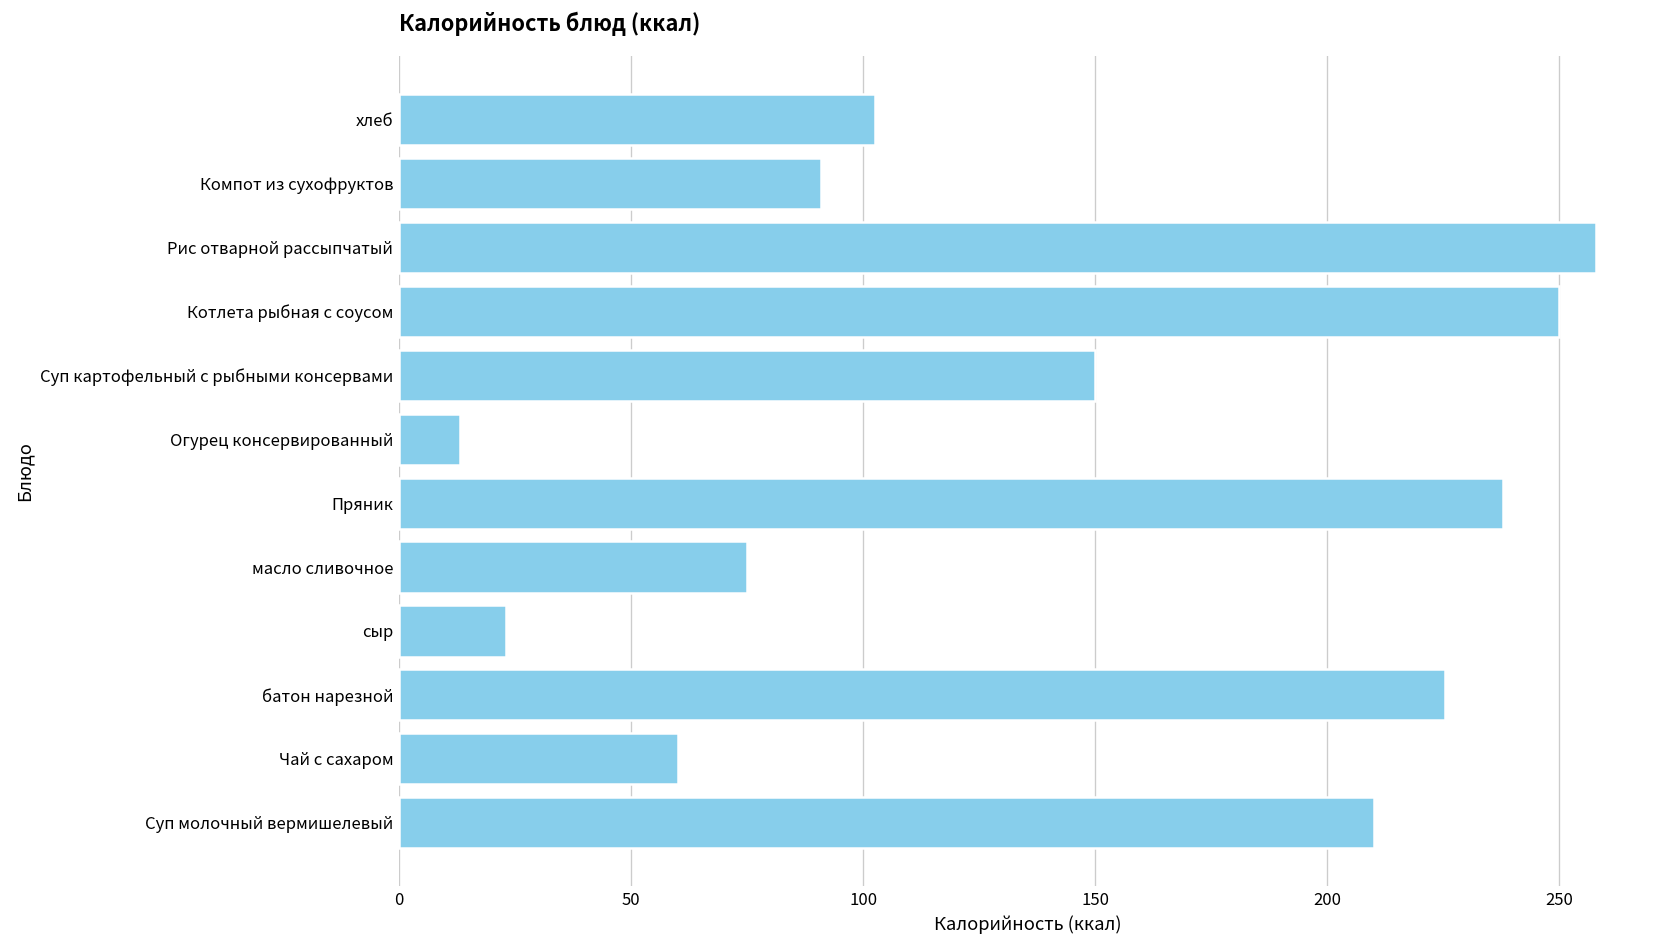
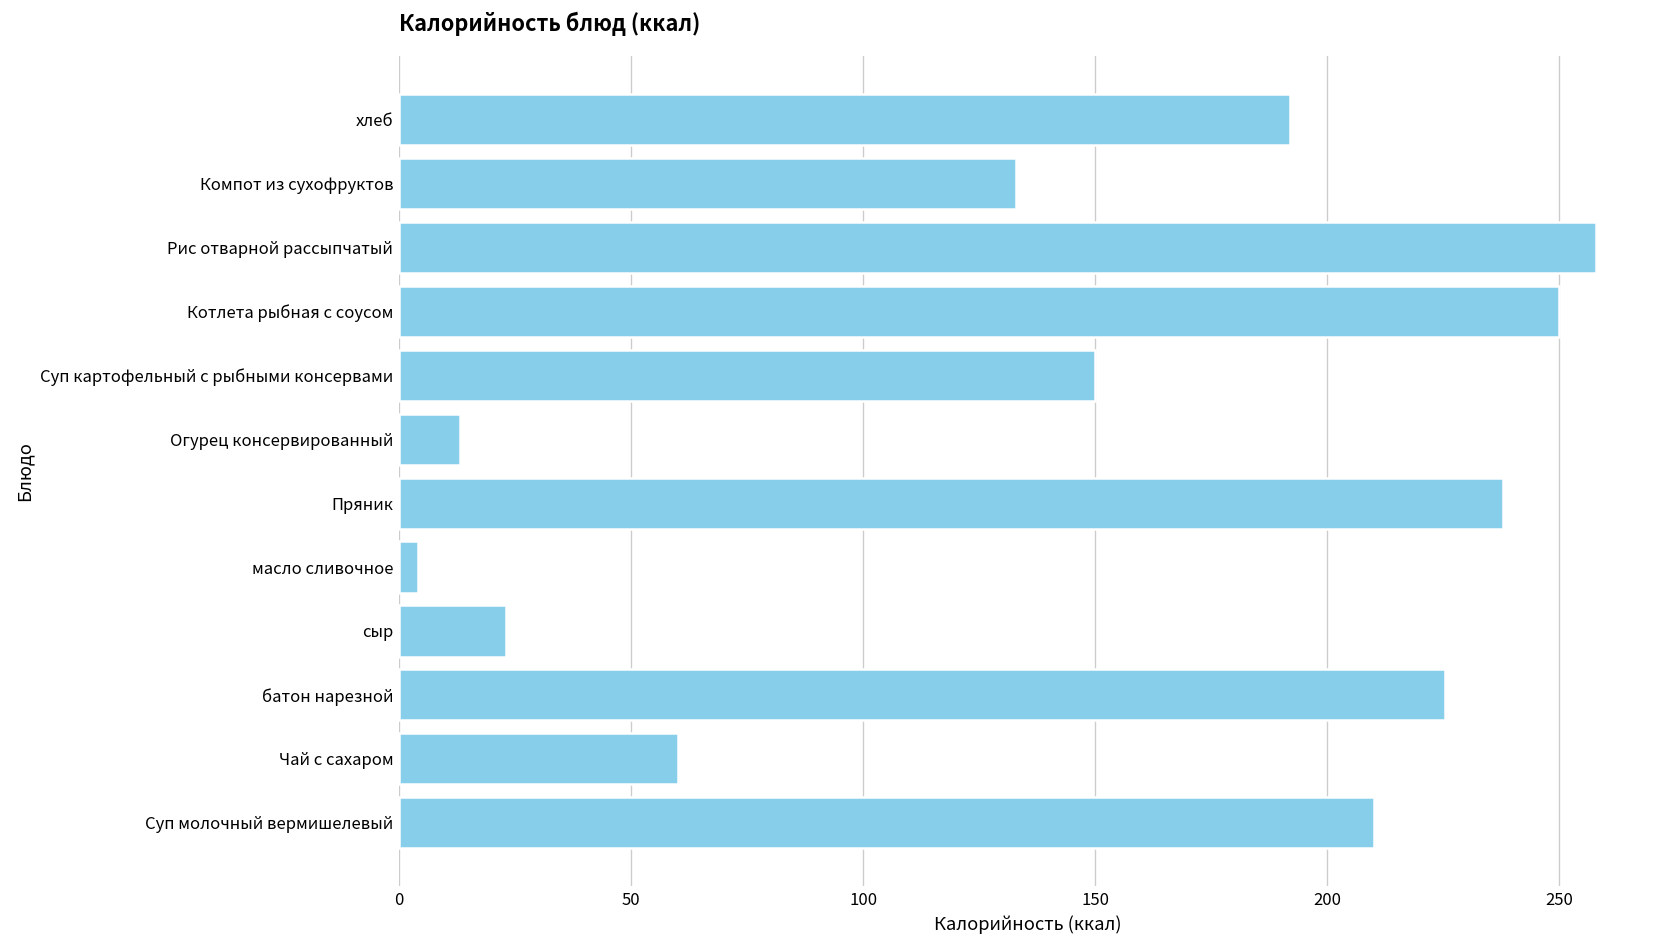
  {
-   "хлеб": 103,
-   "Компот из сухофруктов": 91,
+   "хлеб": 192,
+   "Компот из сухофруктов": 133,
    "Рис отварной рассыпчатый": 258,
    "Котлета рыбная с соусом": 250,
    "Суп картофельный с рыбными консервами": 150,
    "Огурец консервированный": 13,
    "Пряник": 238,
-   "масло сливочное": 75,
+   "масло сливочное": 4,
    "сыр": 23,
    "батон нарезной": 225,
    "Чай с сахаром": 60,
    "Суп молочный вермишелевый": 210
  }
